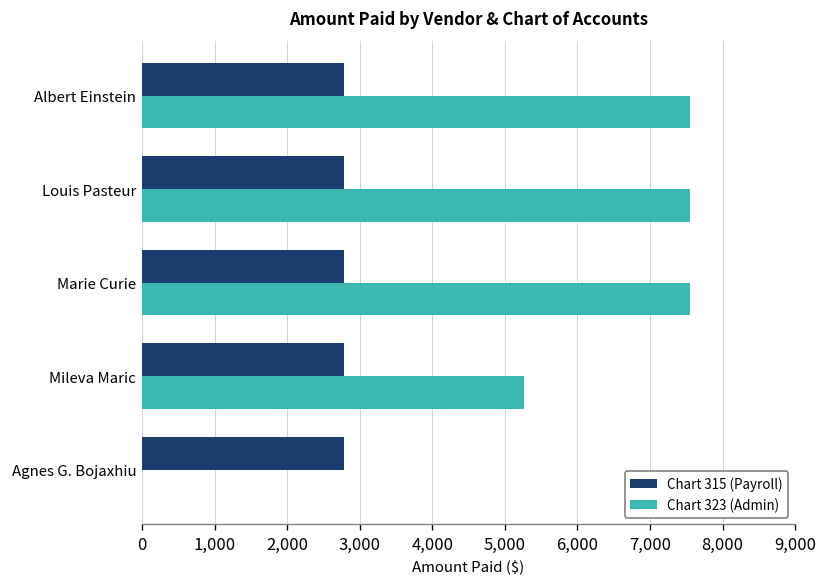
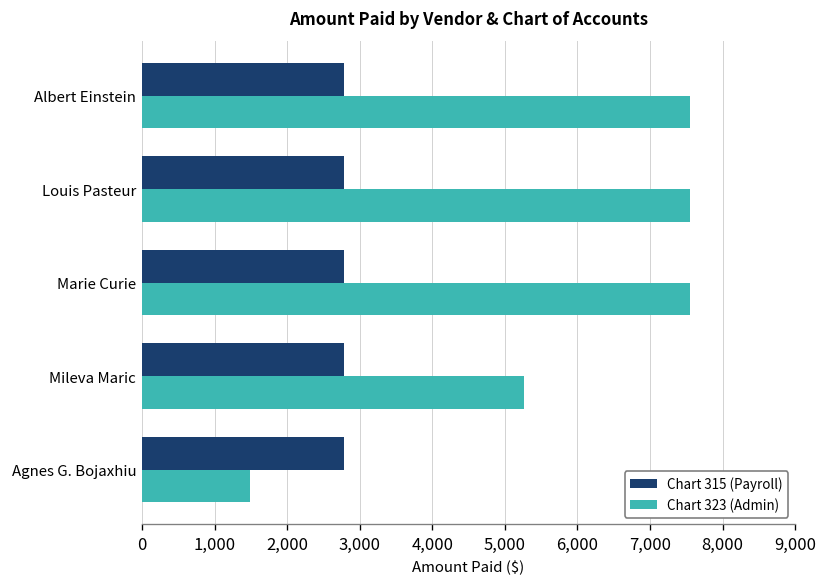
  {
    "Chart 315 (Payroll)": {
      "Albert Einstein": "2,800",
      "Louis Pasteur": "2,800",
      "Marie Curie": "2,800",
      "Mileva Maric": "2,800",
      "Agnes G. Bojaxhiu": "2,800"
    },
    "Chart 323 (Admin)": {
      "Albert Einstein": "7,600",
      "Louis Pasteur": "7,600",
      "Marie Curie": "7,600",
      "Mileva Maric": "5,300",
-     "Agnes G. Bojaxhiu": "0"
+     "Agnes G. Bojaxhiu": "1,500"
    }
  }
